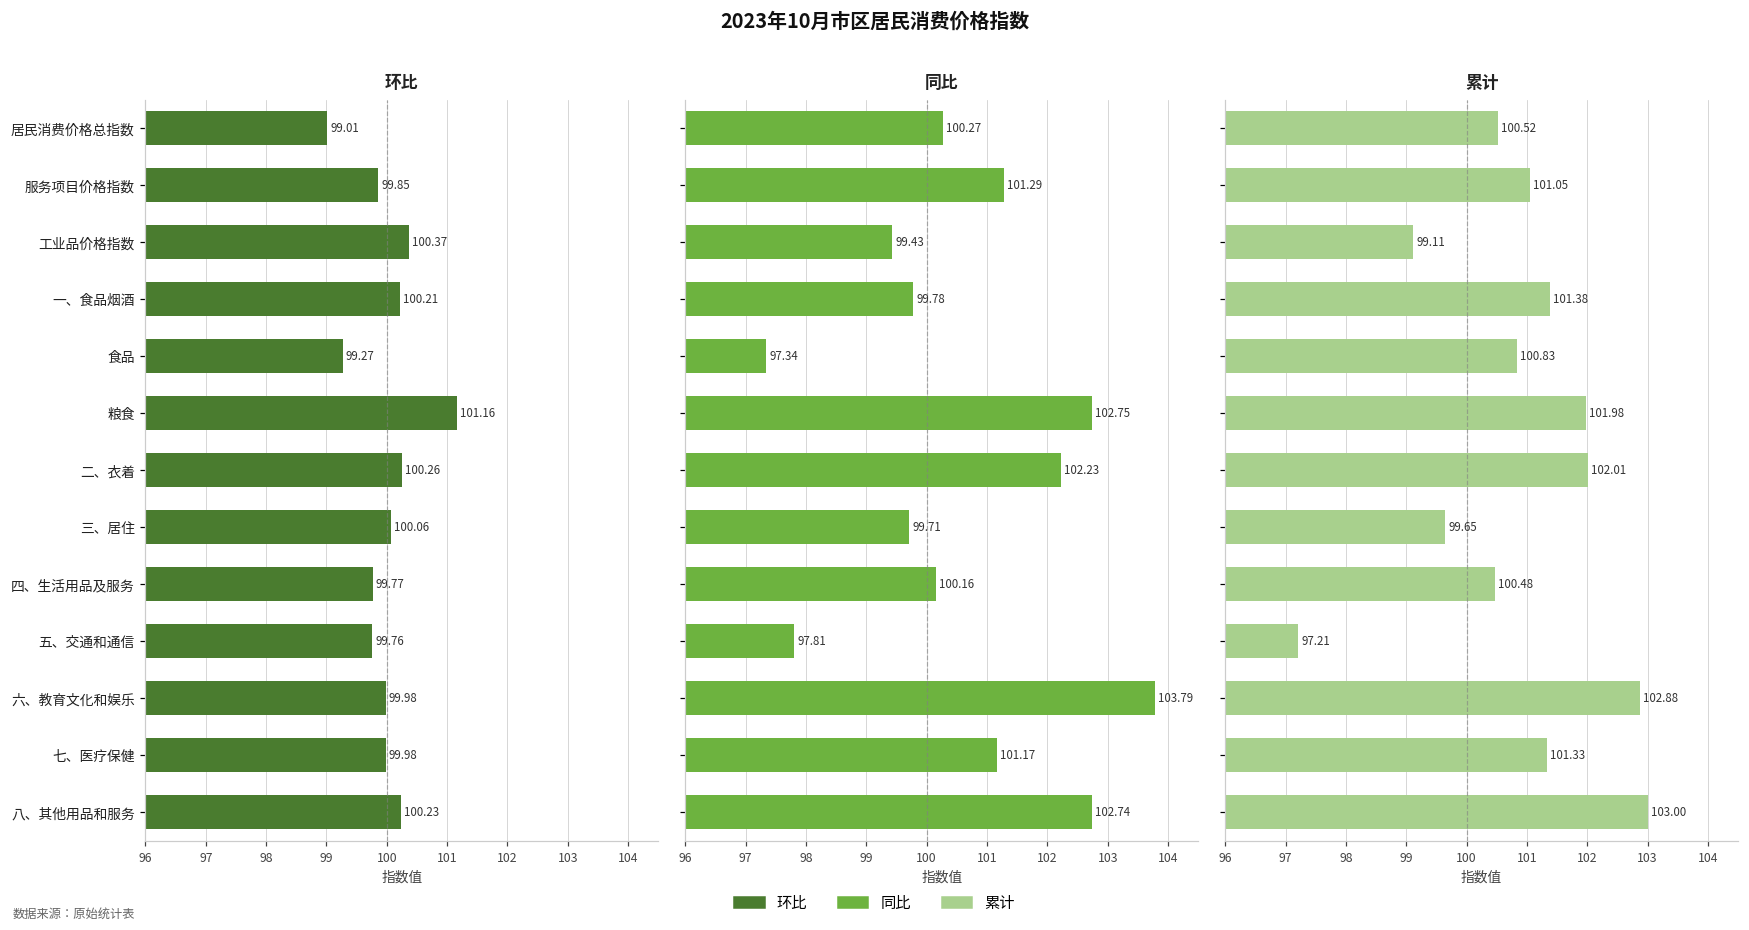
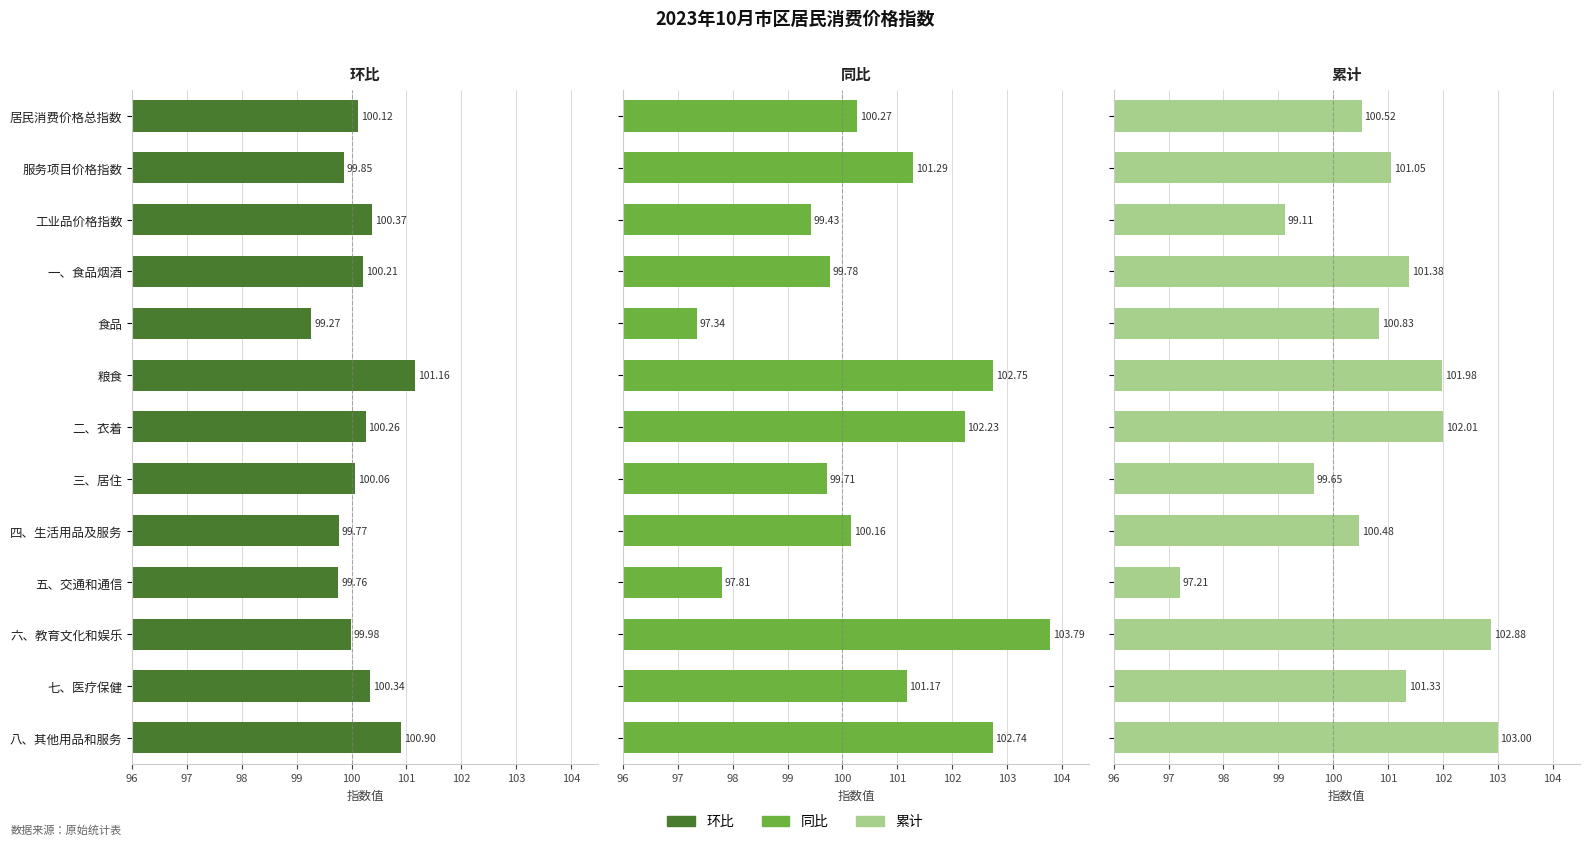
  {
    "环比": {
-     "居民消费价格总指数": 99.01,
+     "居民消费价格总指数": 100.12,
      "服务项目价格指数": 99.85,
      "工业品价格指数": 100.37,
      "一、食品烟酒": 100.21,
      "食品": 99.27,
      "粮食": 101.16,
      "二、衣着": 100.26,
      "三、居住": 100.06,
      "四、生活用品及服务": 99.77,
      "五、交通和通信": 99.76,
      "六、教育文化和娱乐": 99.98,
-     "七、医疗保健": 99.98,
-     "八、其他用品和服务": 100.23
+     "七、医疗保健": 100.34,
+     "八、其他用品和服务": 100.90
    }
  }
